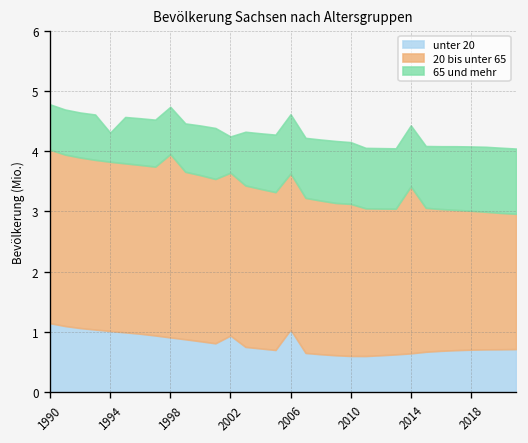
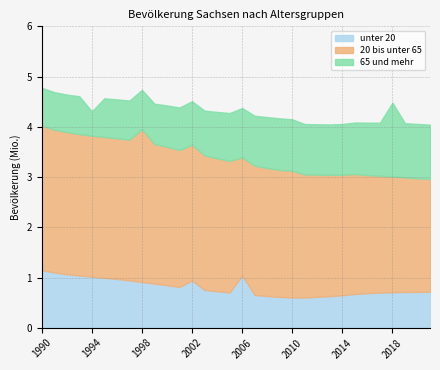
  {
    "unter 20": {
      "1990": 1.1,
      "1994": 1.0,
      "1998": 0.9,
      "2002": 0.9,
      "2006": 1.0,
      "2010": 0.6,
      "2014": 0.6,
      "2018": 0.7
    },
    "20 bis unter 65": {
      "1990": 2.9,
      "1994": 2.8,
      "1998": 3.0,
      "2002": 2.7,
-     "2006": 2.6,
+     "2006": 2.4,
      "2010": 2.5,
-     "2014": 2.8,
+     "2014": 2.4,
      "2018": 2.3
    },
    "65 und mehr": {
      "1990": 0.8,
      "1994": 0.5,
      "1998": 0.8,
-     "2002": 0.6,
+     "2002": 0.9,
      "2006": 1.0,
      "2010": 1.0,
      "2014": 1.0,
-     "2018": 1.1
+     "2018": 1.5
    }
  }
